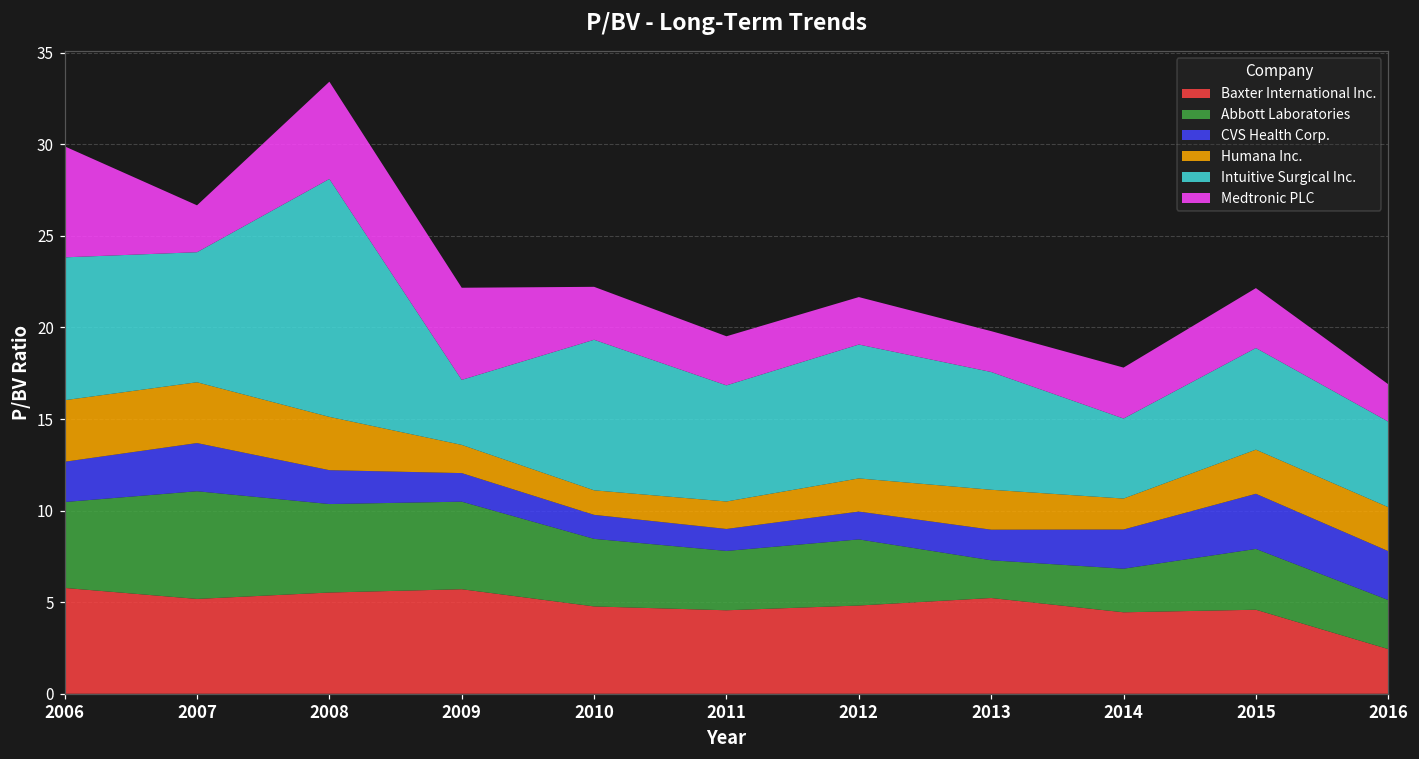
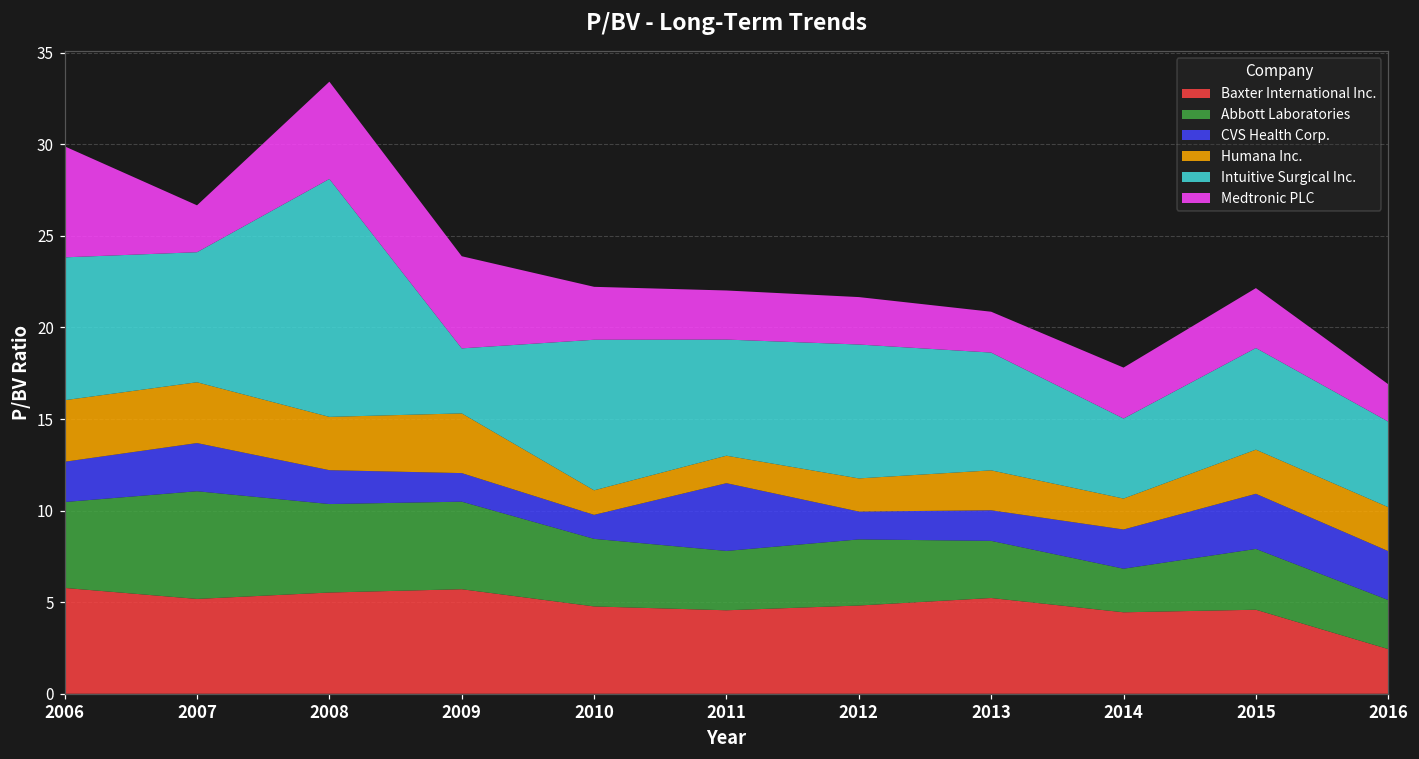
  {
    "Baxter International Inc.": {
      "2006": 5.8,
      "2007": 5.2,
      "2008": 5.5,
      "2009": 5.7,
      "2010": 4.8,
      "2011": 4.6,
      "2012": 4.8,
      "2013": 5.2,
      "2014": 4.5,
      "2015": 4.6,
      "2016": 2.4
    },
    "Abbott Laboratories": {
      "2006": 4.7,
      "2007": 5.9,
      "2008": 4.8,
      "2009": 4.8,
      "2010": 3.7,
      "2011": 3.2,
      "2012": 3.6,
-     "2013": 2.1,
+     "2013": 3.1,
      "2014": 2.4,
      "2015": 3.3,
      "2016": 2.7
    },
    "CVS Health Corp.": {
      "2006": 2.2,
      "2007": 2.6,
      "2008": 1.8,
      "2009": 1.6,
      "2010": 1.3,
-     "2011": 1.2,
+     "2011": 3.7,
      "2012": 1.5,
      "2013": 1.7,
      "2014": 2.1,
      "2015": 3.0,
      "2016": 2.7
    },
    "Humana Inc.": {
      "2006": 3.4,
      "2007": 3.3,
      "2008": 2.9,
-     "2009": 1.5,
+     "2009": 3.3,
      "2010": 1.3,
      "2011": 1.5,
      "2012": 1.8,
      "2013": 2.2,
      "2014": 1.7,
      "2015": 2.4,
      "2016": 2.4
    },
    "Intuitive Surgical Inc.": {
      "2006": 7.8,
      "2007": 7.1,
      "2008": 13.0,
      "2009": 3.5,
      "2010": 8.2,
      "2011": 6.3,
      "2012": 7.3,
      "2013": 6.4,
      "2014": 4.4,
      "2015": 5.5,
      "2016": 4.7
    },
    "Medtronic PLC": {
      "2006": 6.1,
      "2007": 2.6,
      "2008": 5.3,
      "2009": 5.0,
      "2010": 2.9,
      "2011": 2.7,
      "2012": 2.6,
      "2013": 2.2,
      "2014": 2.8,
      "2015": 3.3,
      "2016": 2.0
    }
  }
